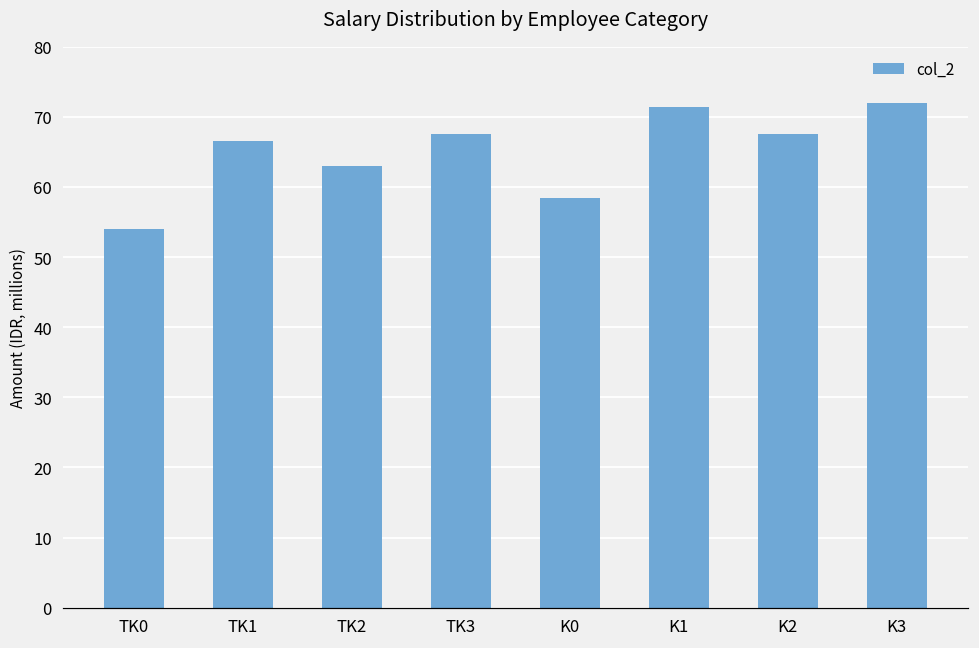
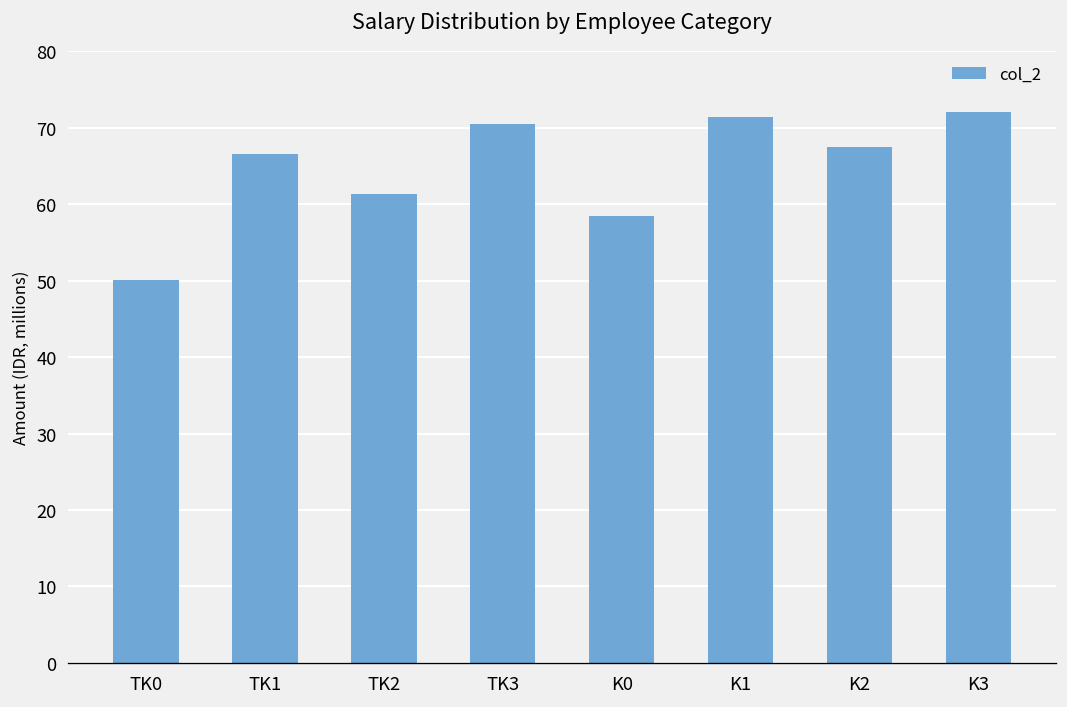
  {
-   "TK0": 54,
+   "TK0": 50,
    "TK1": 67,
-   "TK2": 63,
-   "TK3": 68,
+   "TK2": 61,
+   "TK3": 71,
    "K0": 59,
    "K1": 71,
    "K2": 68,
    "K3": 72
  }
